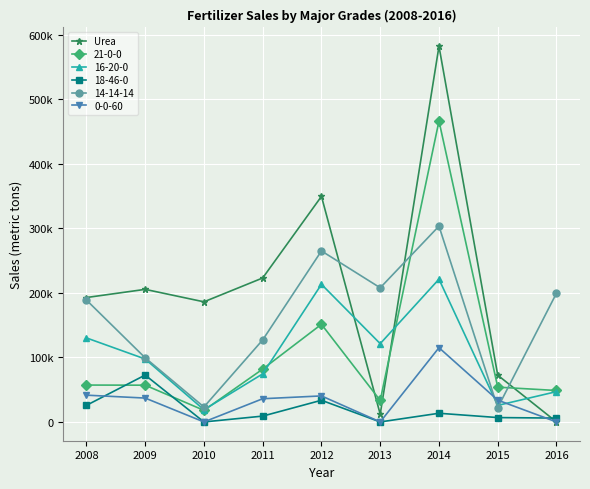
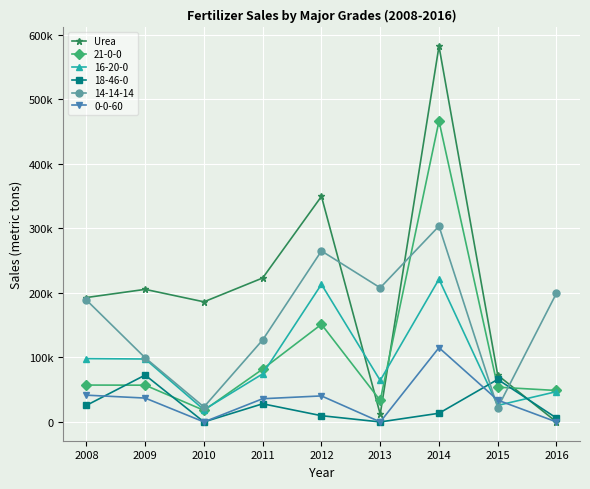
  {
    "16-20-0": {
-     "2008": 130000,
+     "2008": 100000,
      "2011": 70000,
      "2012": 210000,
-     "2013": 120000,
+     "2013": 60000,
      "2014": 220000
    },
    "18-46-0": {
      "2008": 30000,
      "2009": 70000,
-     "2011": 10000,
-     "2012": 30000,
+     "2011": 30000,
+     "2012": 10000,
      "2014": 10000,
-     "2015": 10000,
+     "2015": 70000,
      "2016": 10000
    }
  }
